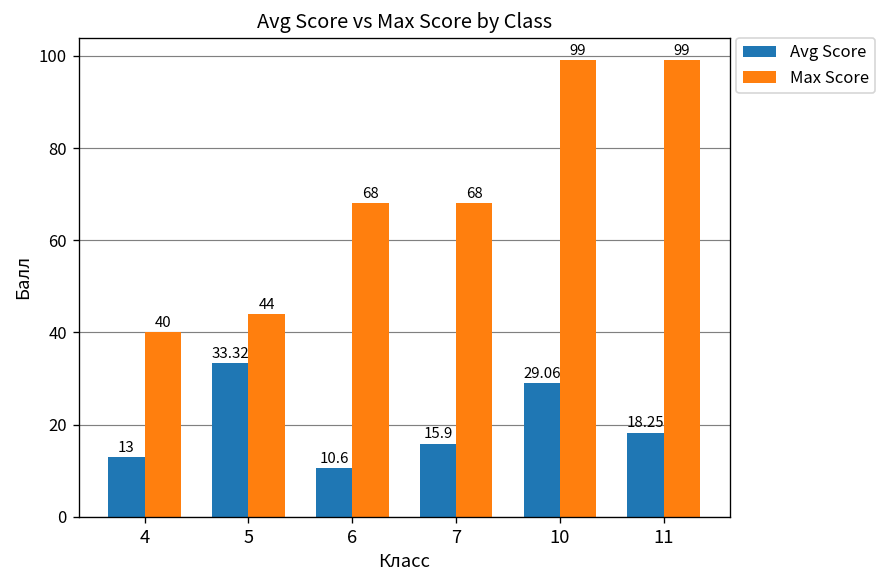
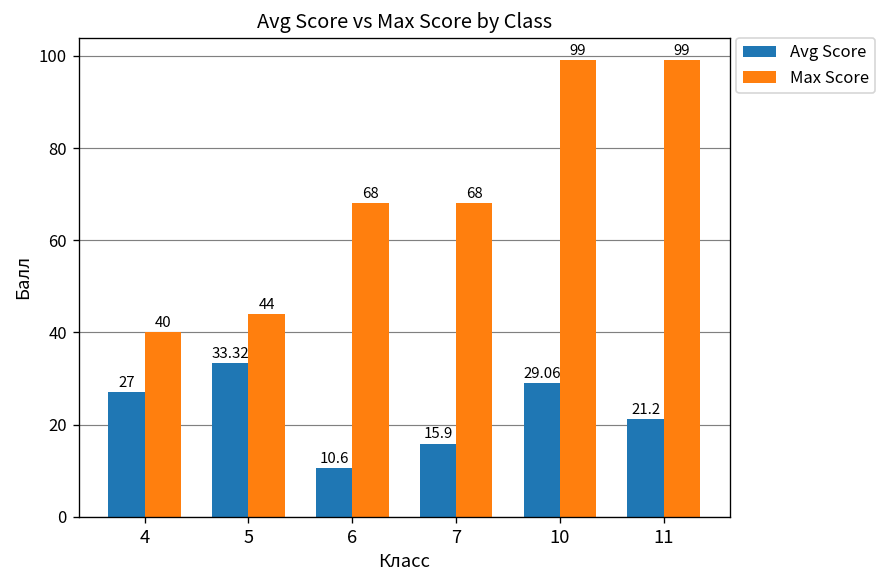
  {
    "Avg Score": {
-     "4": 13,
+     "4": 27,
      "5": 33.32,
      "6": 10.6,
      "7": 15.9,
      "10": 29.06,
-     "11": 18.25
+     "11": 21.2
    },
    "Max Score": {
      "4": 40,
      "5": 44,
      "6": 68,
      "7": 68,
      "10": 99,
      "11": 99
    }
  }
